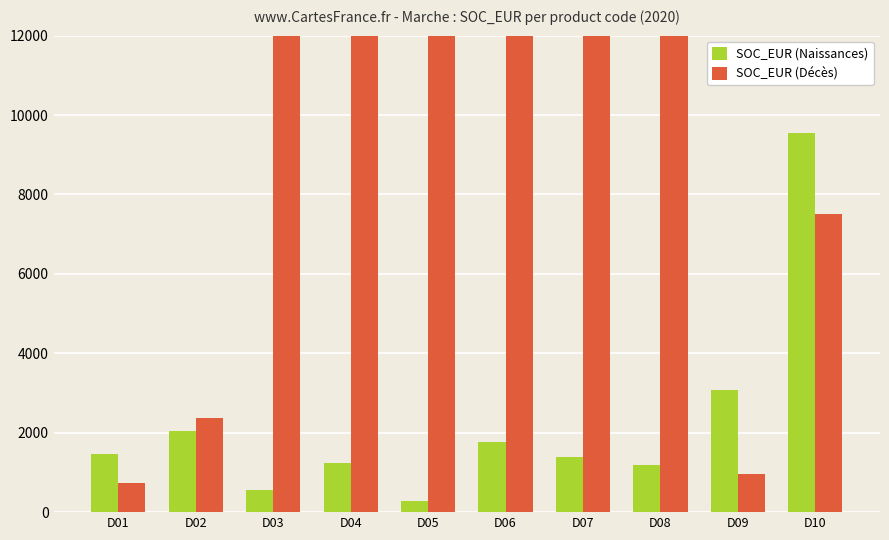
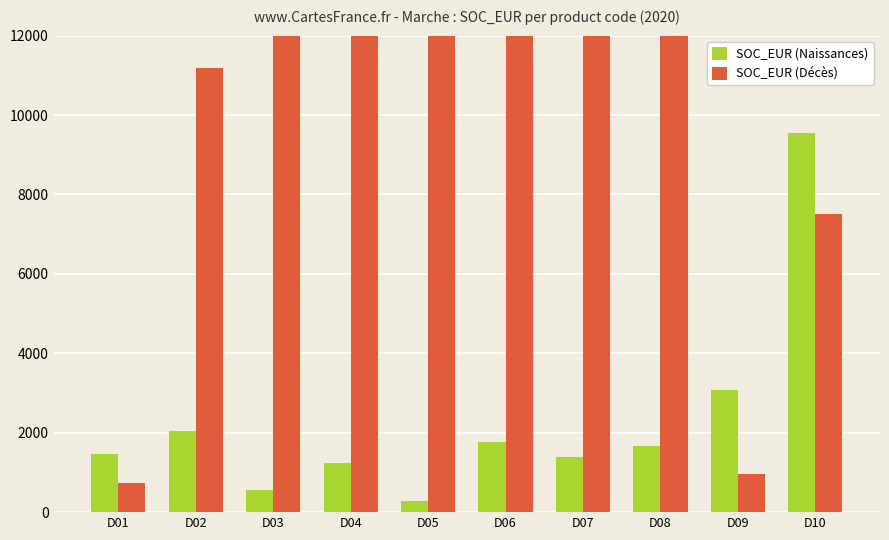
  {
    "SOC_EUR (Naissances)": {
      "D01": 1500,
      "D02": 2000,
      "D03": 600,
      "D04": 1200,
      "D05": 300,
      "D06": 1800,
      "D07": 1400,
-     "D08": 1200,
+     "D08": 1700,
      "D09": 3100,
      "D10": 9500
    },
    "SOC_EUR (Décès)": {
      "D01": 700,
-     "D02": 2400,
+     "D02": 11200,
      "D09": 1000,
      "D10": 7500
    }
  }
